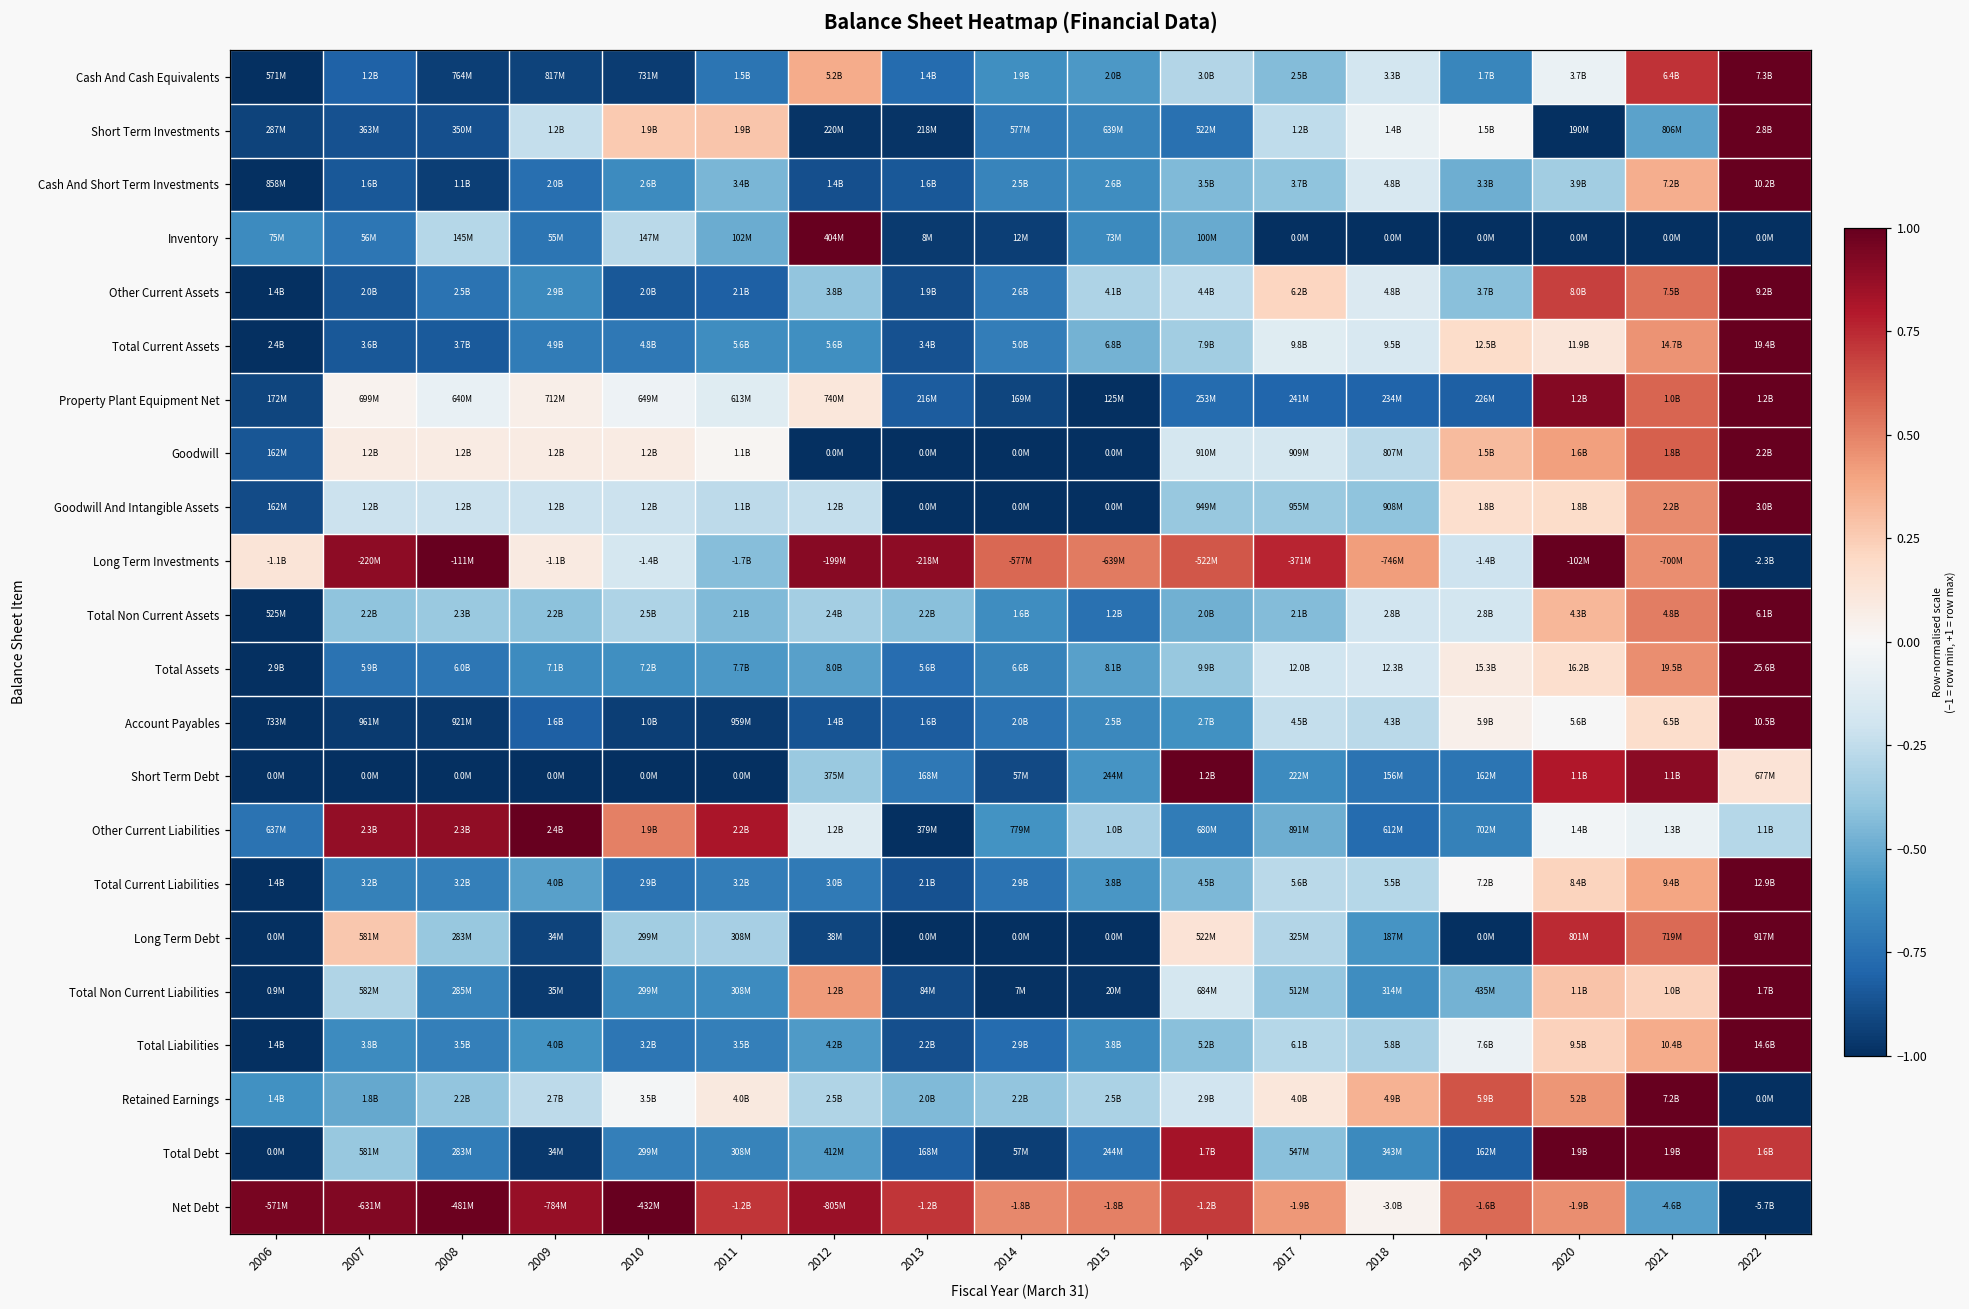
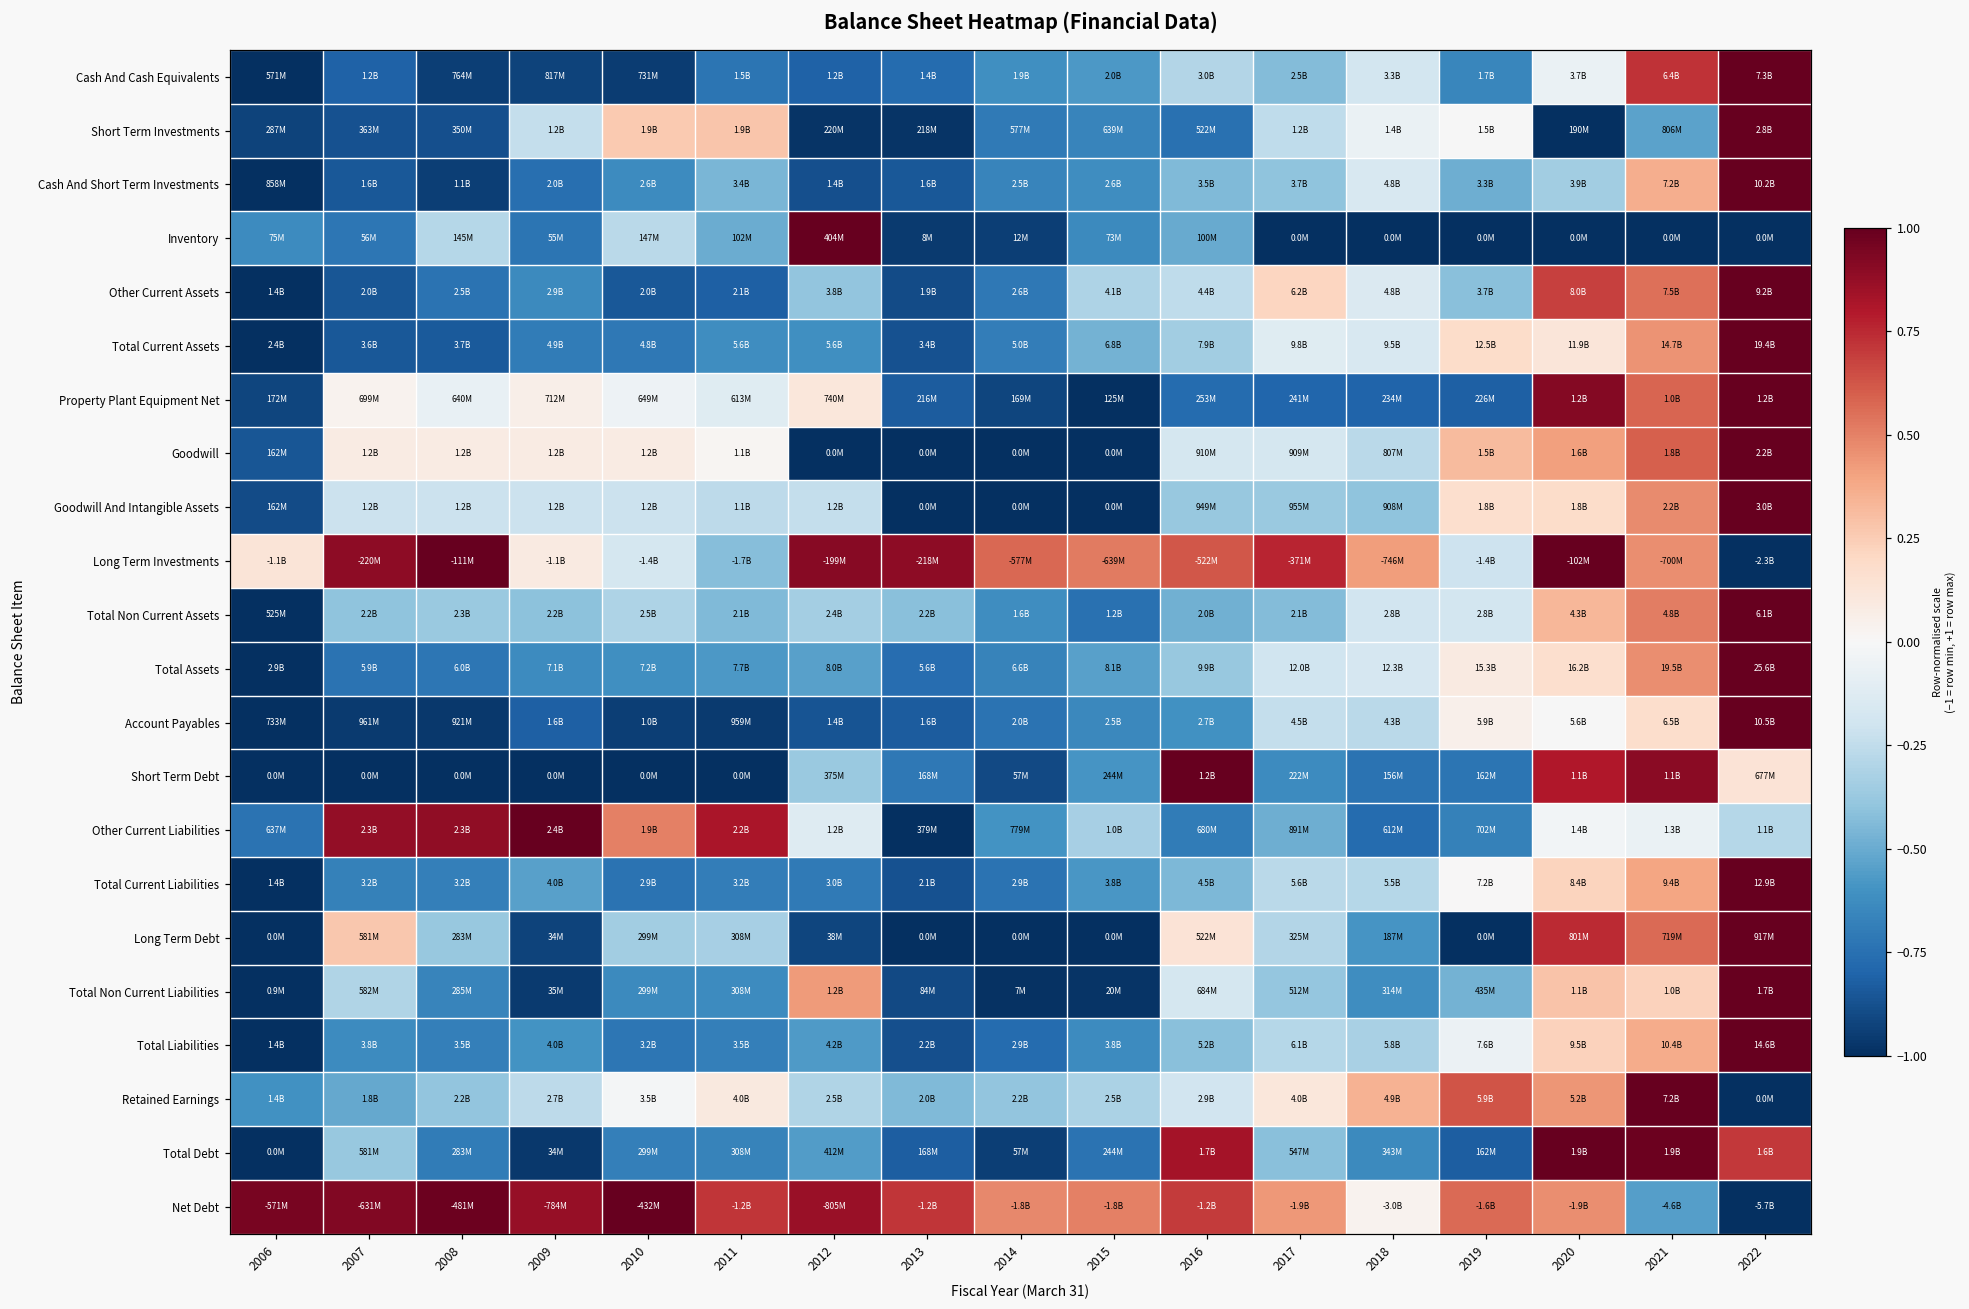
  {
    "Cash And Cash Equivalents": {
      "2006": "571M",
      "2007": "1.2B",
      "2008": "764M",
      "2009": "817M",
      "2010": "731M",
      "2011": "1.5B",
-     "2012": "5.2B",
+     "2012": "1.2B",
      "2013": "1.4B",
      "2014": "1.9B",
      "2015": "2.0B",
      "2016": "3.0B",
      "2017": "2.5B",
      "2018": "3.3B",
      "2019": "1.7B",
      "2020": "3.7B",
      "2021": "6.4B",
      "2022": "7.3B"
    }
  }
